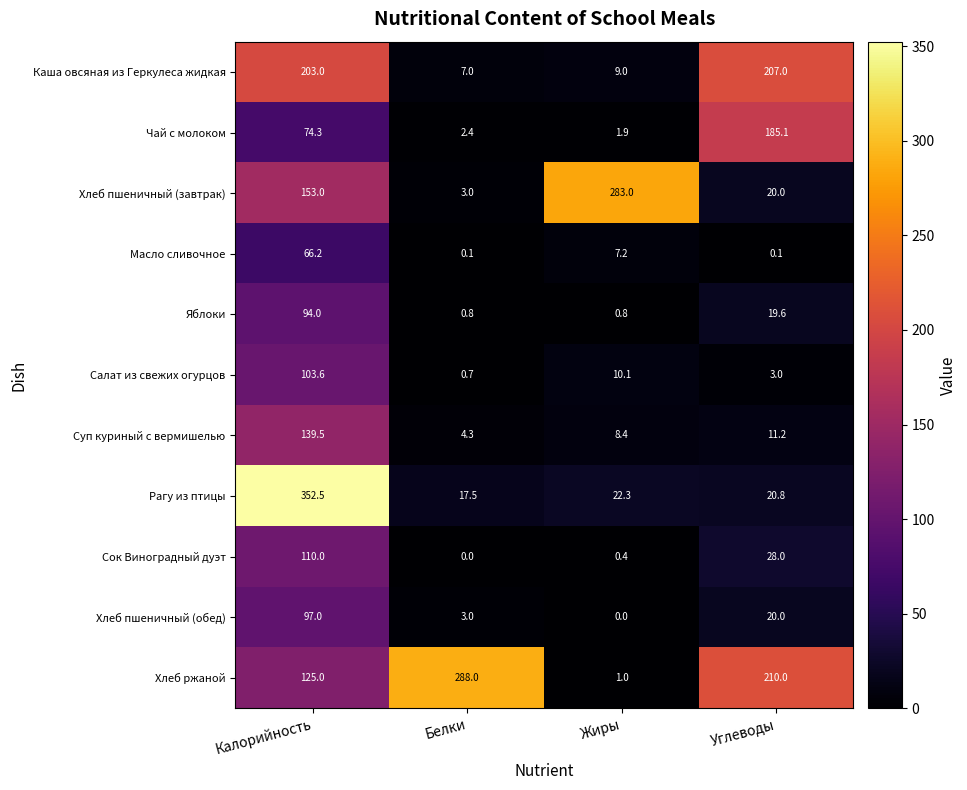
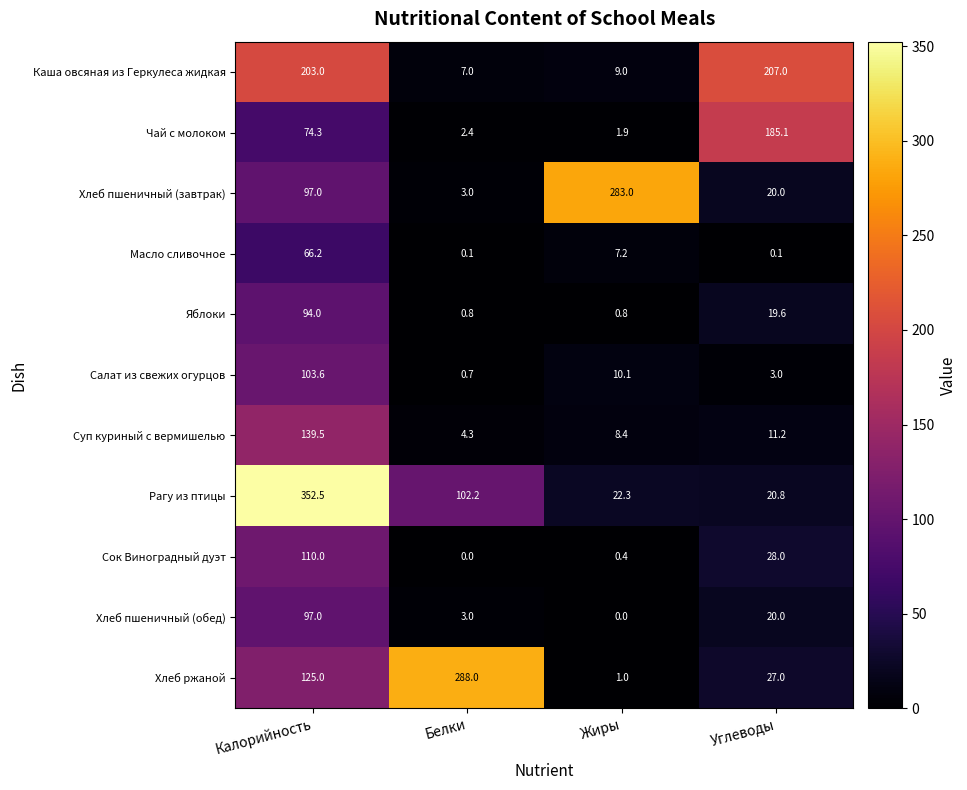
  {
    "Каша овсяная из Геркулеса жидкая": {
      "Калорийность": 203.0,
      "Белки": 7.0,
      "Жиры": 9.0,
      "Углеводы": 207.0
    },
    "Чай с молоком": {
      "Калорийность": 74.3,
      "Белки": 2.4,
      "Жиры": 1.9,
      "Углеводы": 185.1
    },
    "Хлеб пшеничный (завтрак)": {
-     "Калорийность": 153.0,
+     "Калорийность": 97.0,
      "Белки": 3.0,
      "Жиры": 283.0,
      "Углеводы": 20.0
    },
    "Масло сливочное": {
      "Калорийность": 66.2,
      "Белки": 0.1,
      "Жиры": 7.2,
      "Углеводы": 0.1
    },
    "Яблоки": {
      "Калорийность": 94.0,
      "Белки": 0.8,
      "Жиры": 0.8,
      "Углеводы": 19.6
    },
    "Салат из свежих огурцов": {
      "Калорийность": 103.6,
      "Белки": 0.7,
      "Жиры": 10.1,
      "Углеводы": 3.0
    },
    "Суп куриный с вермишелью": {
      "Калорийность": 139.5,
      "Белки": 4.3,
      "Жиры": 8.4,
      "Углеводы": 11.2
    },
    "Рагу из птицы": {
      "Калорийность": 352.5,
-     "Белки": 17.5,
+     "Белки": 102.2,
      "Жиры": 22.3,
      "Углеводы": 20.8
    },
    "Сок Виноградный дуэт": {
      "Калорийность": 110.0,
      "Белки": 0.0,
      "Жиры": 0.4,
      "Углеводы": 28.0
    },
    "Хлеб пшеничный (обед)": {
      "Калорийность": 97.0,
      "Белки": 3.0,
      "Жиры": 0.0,
      "Углеводы": 20.0
    },
    "Хлеб ржаной": {
      "Калорийность": 125.0,
      "Белки": 288.0,
      "Жиры": 1.0,
-     "Углеводы": 210.0
+     "Углеводы": 27.0
    }
  }
